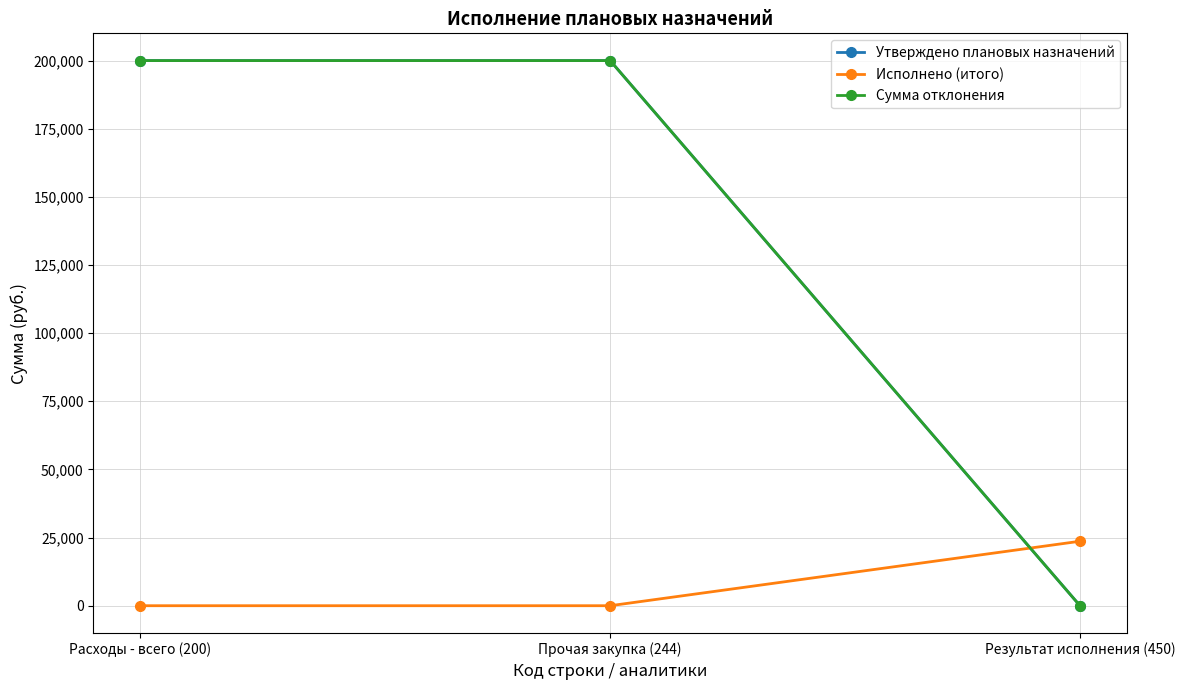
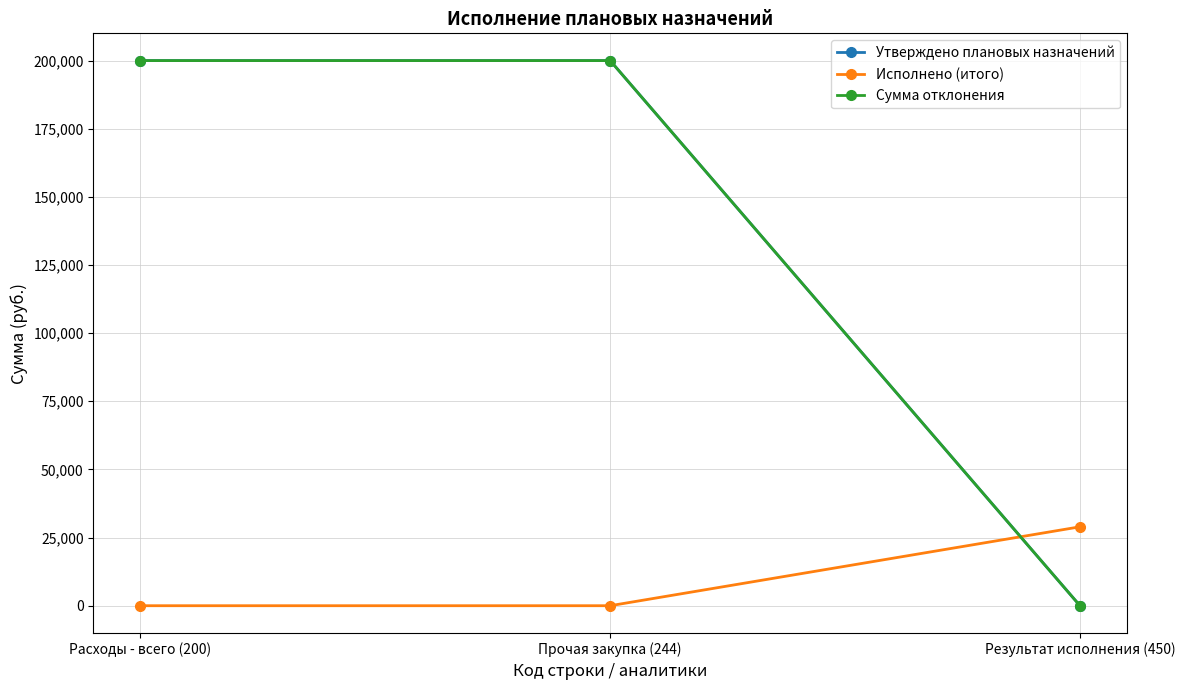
  {
    "Сумма отклонения": {
      "Расходы - всего (200)": "200,000",
      "Прочая закупка (244)": "200,000",
      "Результат исполнения (450)": "0"
    },
    "Исполнено (итого)": {
      "Расходы - всего (200)": "0",
      "Прочая закупка (244)": "0",
-     "Результат исполнения (450)": "24,000"
+     "Результат исполнения (450)": "29,000"
    }
  }
